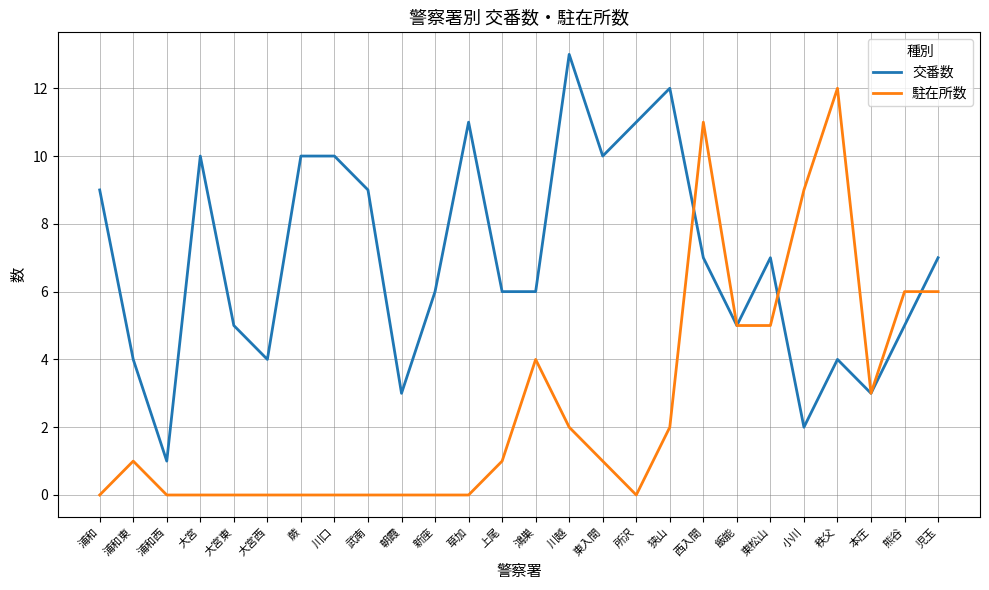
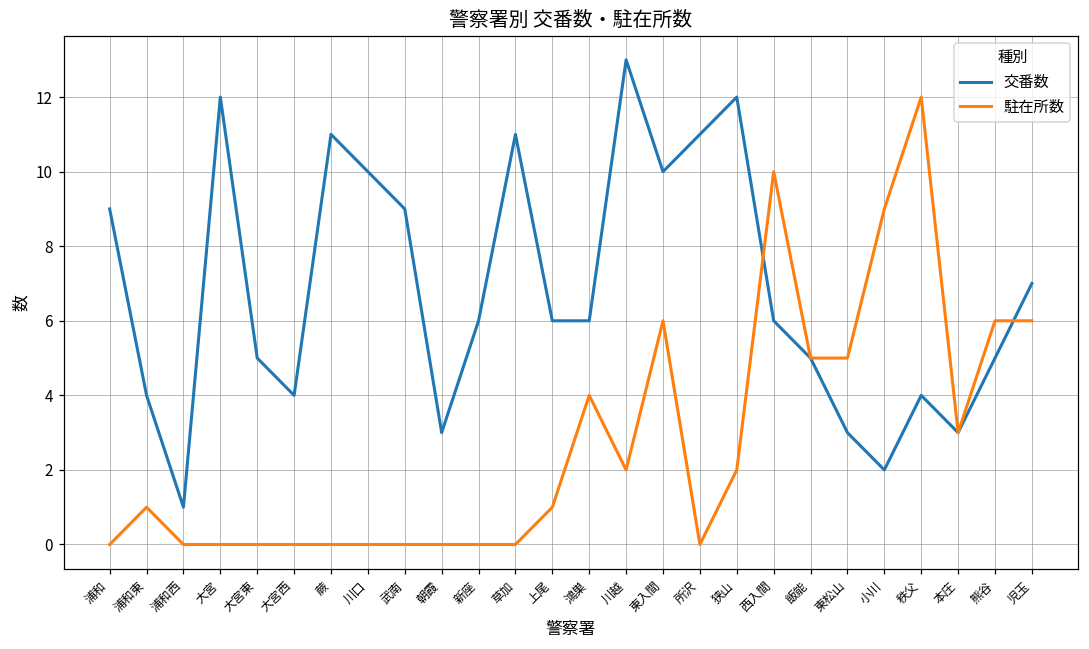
  {
    "交番数": {
      "浦和": 9,
      "浦和東": 4,
      "浦和西": 1,
-     "大宮": 10,
+     "大宮": 12,
      "大宮東": 5,
      "大宮西": 4,
-     "蕨": 10,
+     "蕨": 11,
      "川口": 10,
      "武南": 9,
      "朝霞": 3,
      "新座": 6,
      "草加": 11,
      "上尾": 6,
      "鴻巣": 6,
      "川越": 13,
      "東入間": 10,
      "所沢": 11,
      "狭山": 12,
-     "西入間": 7,
-     "東松山": 7,
+     "西入間": 6,
+     "東松山": 3,
      "小川": 2,
      "秩父": 4,
      "熊谷": 5,
      "児玉": 7
    },
    "駐在所数": {
      "浦和": 0,
      "浦和東": 1,
      "浦和西": 0,
      "大宮": 0,
      "大宮東": 0,
      "大宮西": 0,
      "蕨": 0,
      "川口": 0,
      "武南": 0,
      "朝霞": 0,
      "新座": 0,
      "草加": 0,
      "上尾": 1,
      "鴻巣": 4,
      "川越": 2,
-     "東入間": 1,
+     "東入間": 6,
      "所沢": 0,
      "狭山": 2,
-     "西入間": 11,
+     "西入間": 10,
      "東松山": 5,
      "小川": 9,
      "秩父": 12,
      "熊谷": 6,
      "児玉": 6
    }
  }
